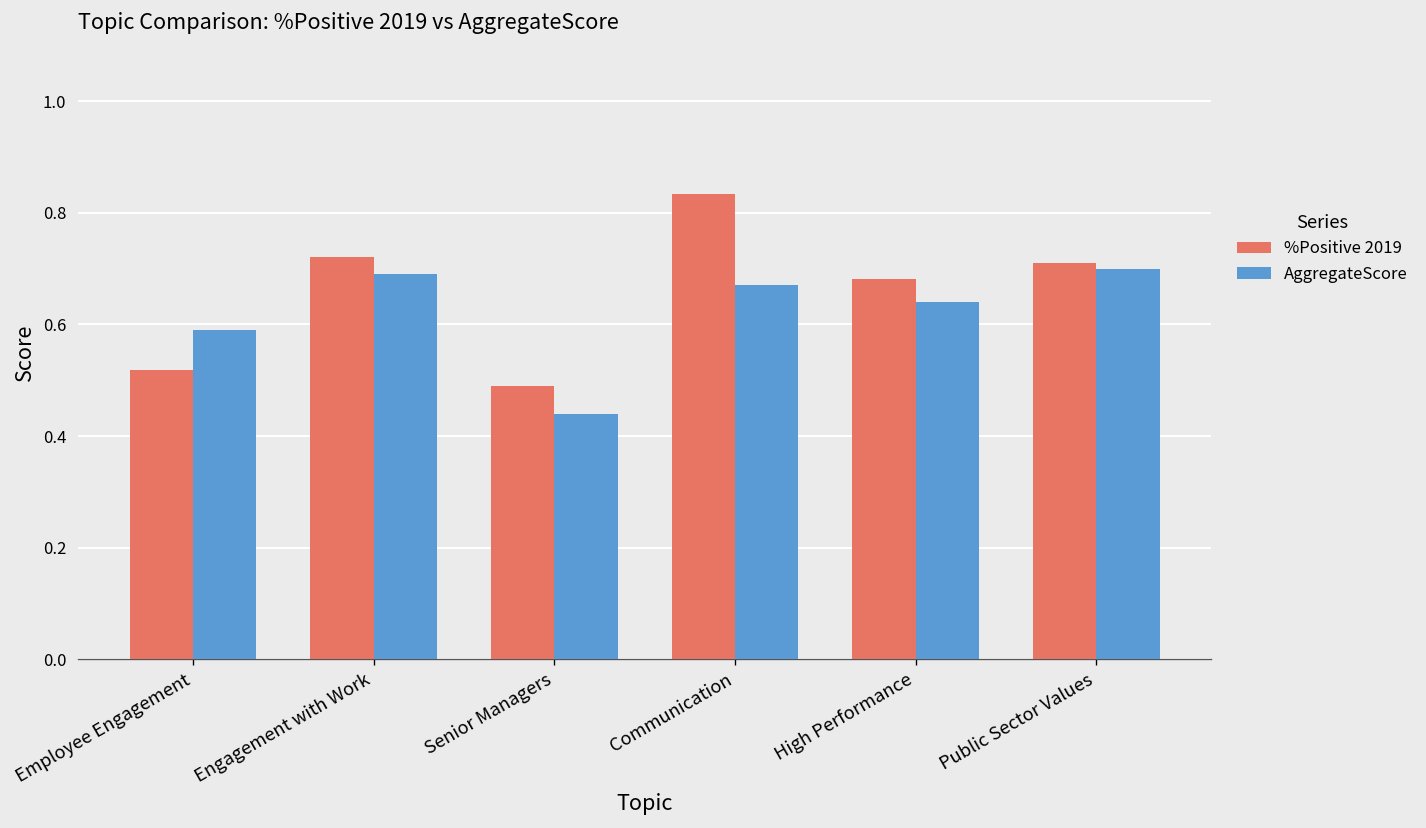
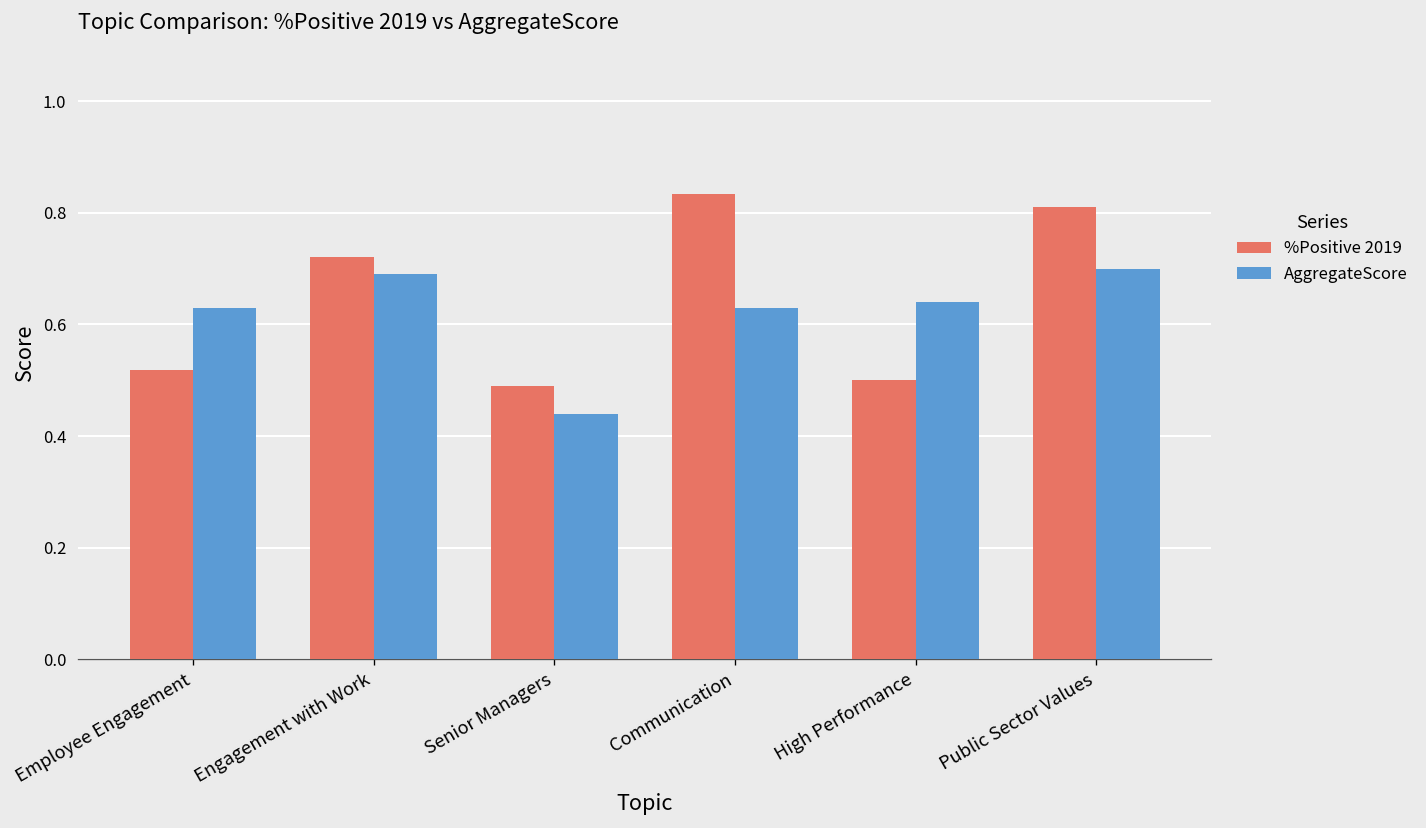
  {
    "%Positive 2019": {
      "Employee Engagement": 0.52,
      "Engagement with Work": 0.72,
      "Senior Managers": 0.49,
      "Communication": 0.83,
-     "High Performance": 0.68,
-     "Public Sector Values": 0.71
+     "High Performance": 0.50,
+     "Public Sector Values": 0.81
    },
    "AggregateScore": {
-     "Employee Engagement": 0.59,
+     "Employee Engagement": 0.63,
      "Engagement with Work": 0.69,
      "Senior Managers": 0.44,
-     "Communication": 0.67,
+     "Communication": 0.63,
      "High Performance": 0.64,
      "Public Sector Values": 0.70
    }
  }
